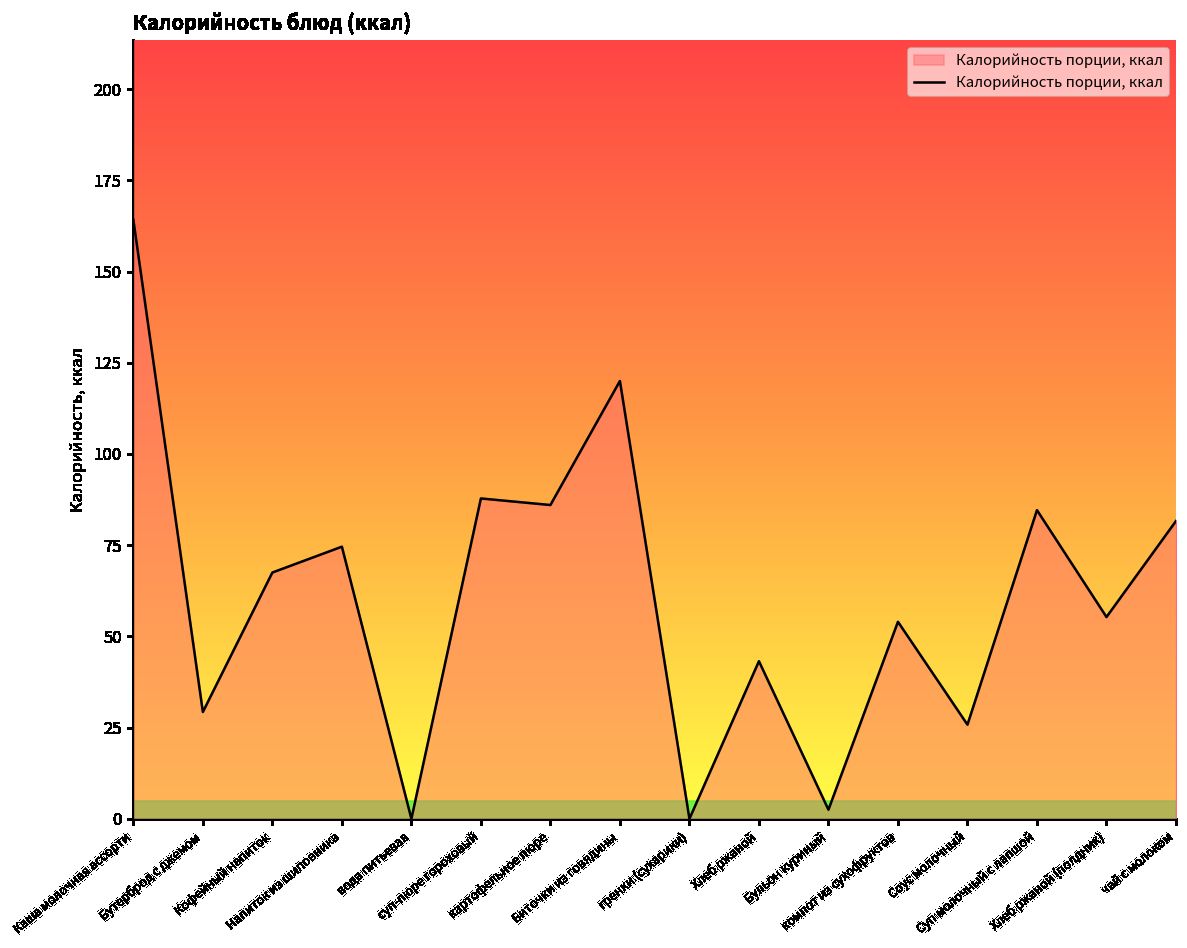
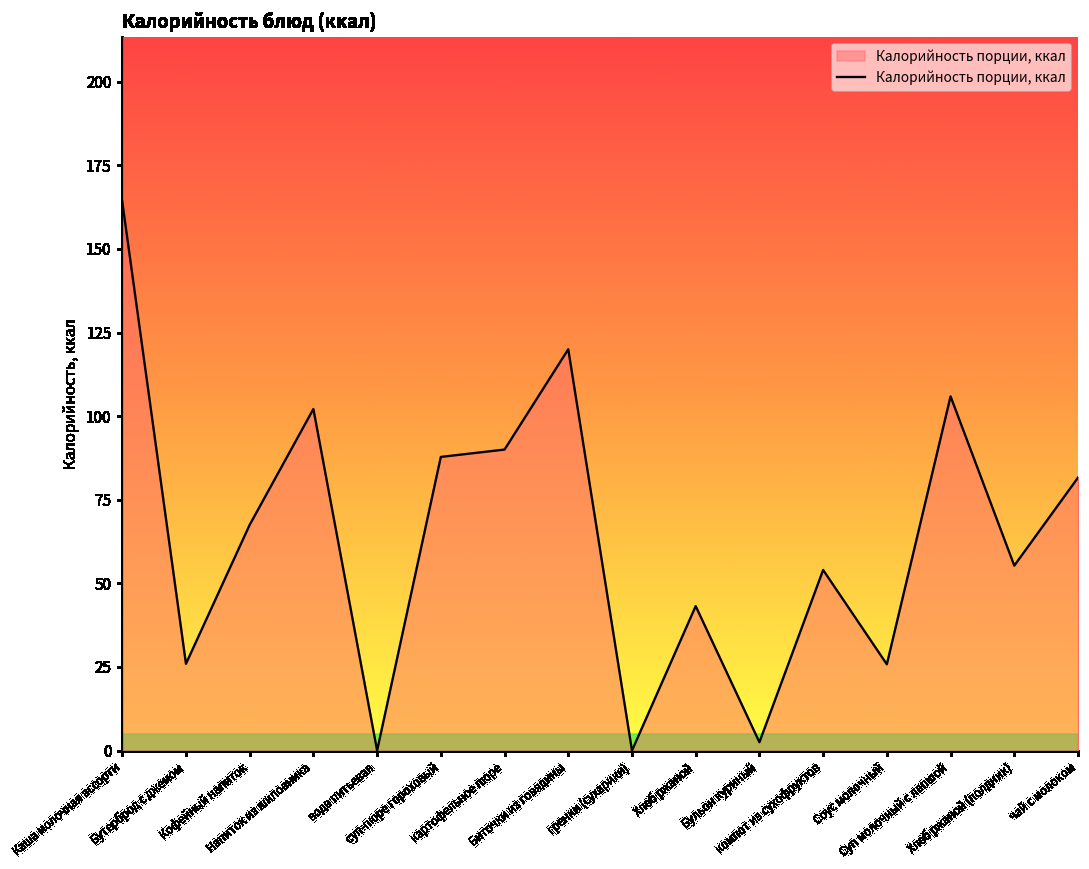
  {
    "Каша молочная ассорти": 164,
-   "Бутерброд с джемом": 29,
+   "Бутерброд с джемом": 26,
    "Кофейный напиток": 68,
-   "Напиток из шиповника": 75,
+   "Напиток из шиповника": 102,
    "суп-пюре гороховый": 88,
-   "картофельное пюре": 86,
+   "картофельное пюре": 90,
    "Биточки из говядины": 120,
    "Хлеб ржаной": 43,
    "компот из сухофруктов": 54,
    "Соус молочный": 26,
-   "Суп молочный с лапшой": 85,
+   "Суп молочный с лапшой": 106,
    "Хлеб ржаной (полдник)": 55,
    "чай с молоком": 82
  }
